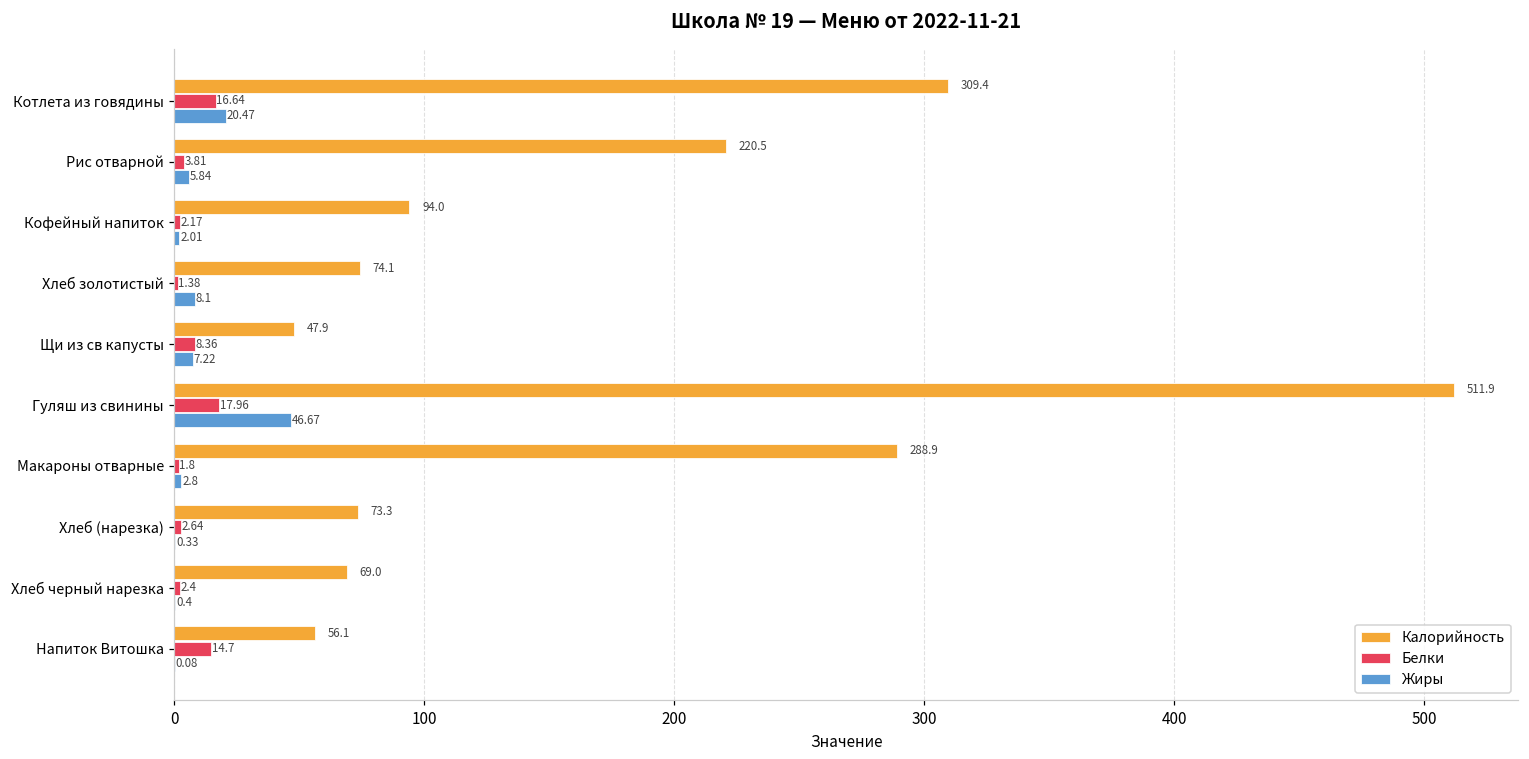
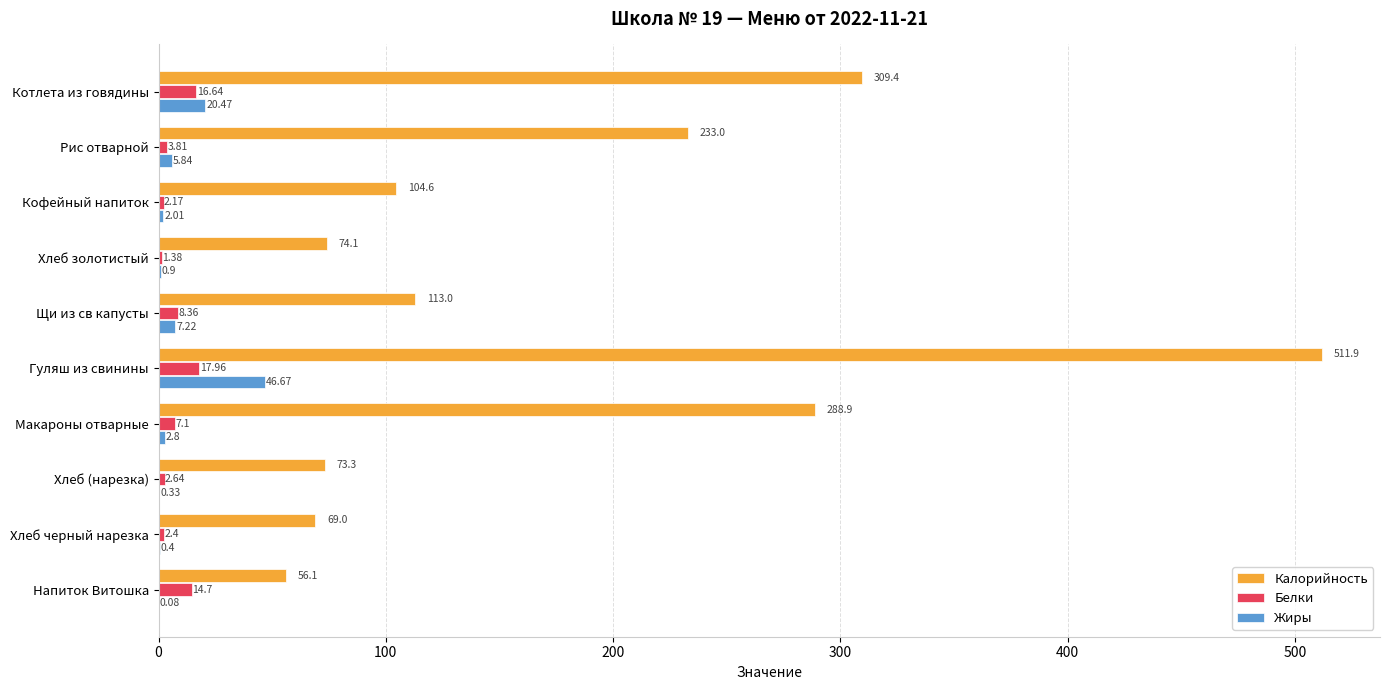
  {
    "Калорийность": {
      "Котлета из говядины": 309.4,
-     "Рис отварной": 220.5,
-     "Кофейный напиток": 94.0,
+     "Рис отварной": 233.0,
+     "Кофейный напиток": 104.6,
      "Хлеб золотистый": 74.1,
-     "Щи из св капусты": 47.9,
+     "Щи из св капусты": 113.0,
      "Гуляш из свинины": 511.9,
      "Макароны отварные": 288.9,
      "Хлеб (нарезка)": 73.3,
      "Хлеб черный нарезка": 69.0,
      "Напиток Витошка": 56.1
    },
    "Белки": {
      "Котлета из говядины": 16.64,
      "Рис отварной": 3.81,
      "Кофейный напиток": 2.17,
      "Хлеб золотистый": 1.38,
      "Щи из св капусты": 8.36,
      "Гуляш из свинины": 17.96,
-     "Макароны отварные": 1.8,
+     "Макароны отварные": 7.1,
      "Хлеб (нарезка)": 2.64,
      "Хлеб черный нарезка": 2.4,
      "Напиток Витошка": 14.7
    },
    "Жиры": {
      "Котлета из говядины": 20.47,
      "Рис отварной": 5.84,
      "Кофейный напиток": 2.01,
-     "Хлеб золотистый": 8.1,
+     "Хлеб золотистый": 0.9,
      "Щи из св капусты": 7.22,
      "Гуляш из свинины": 46.67,
      "Макароны отварные": 2.8,
      "Хлеб (нарезка)": 0.33,
      "Хлеб черный нарезка": 0.4,
      "Напиток Витошка": 0.08
    }
  }
